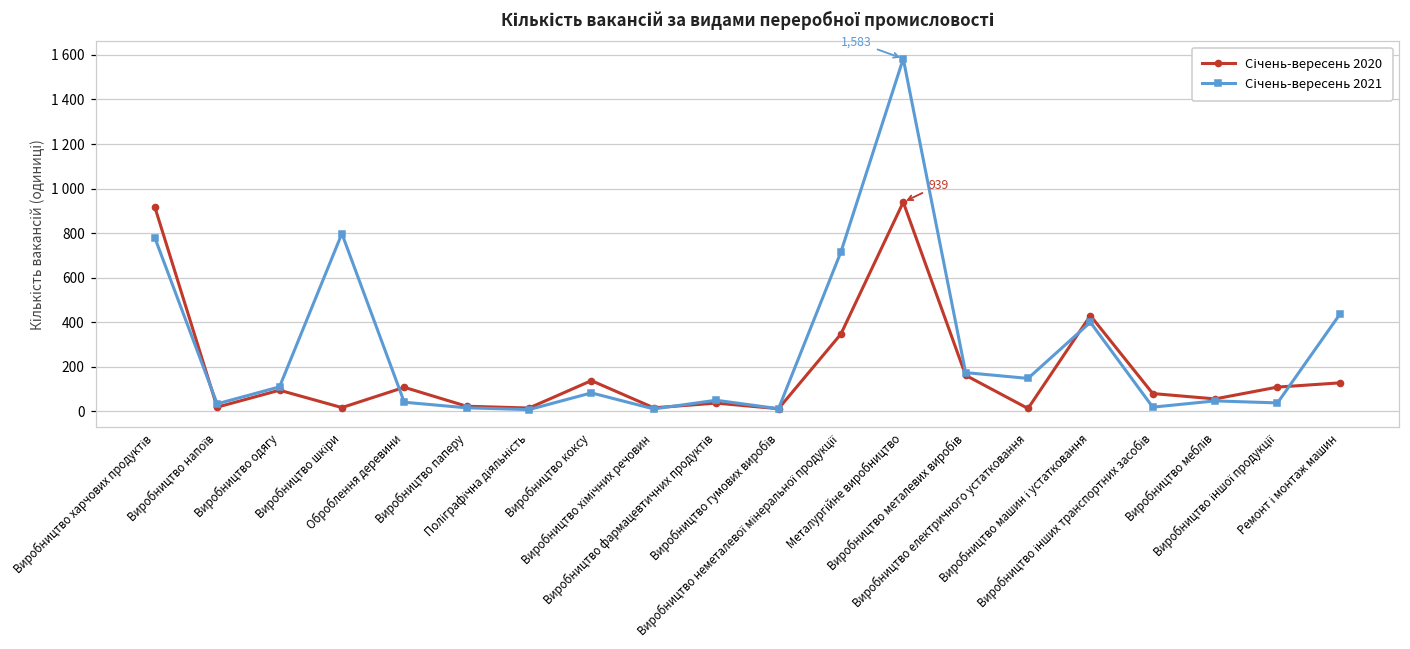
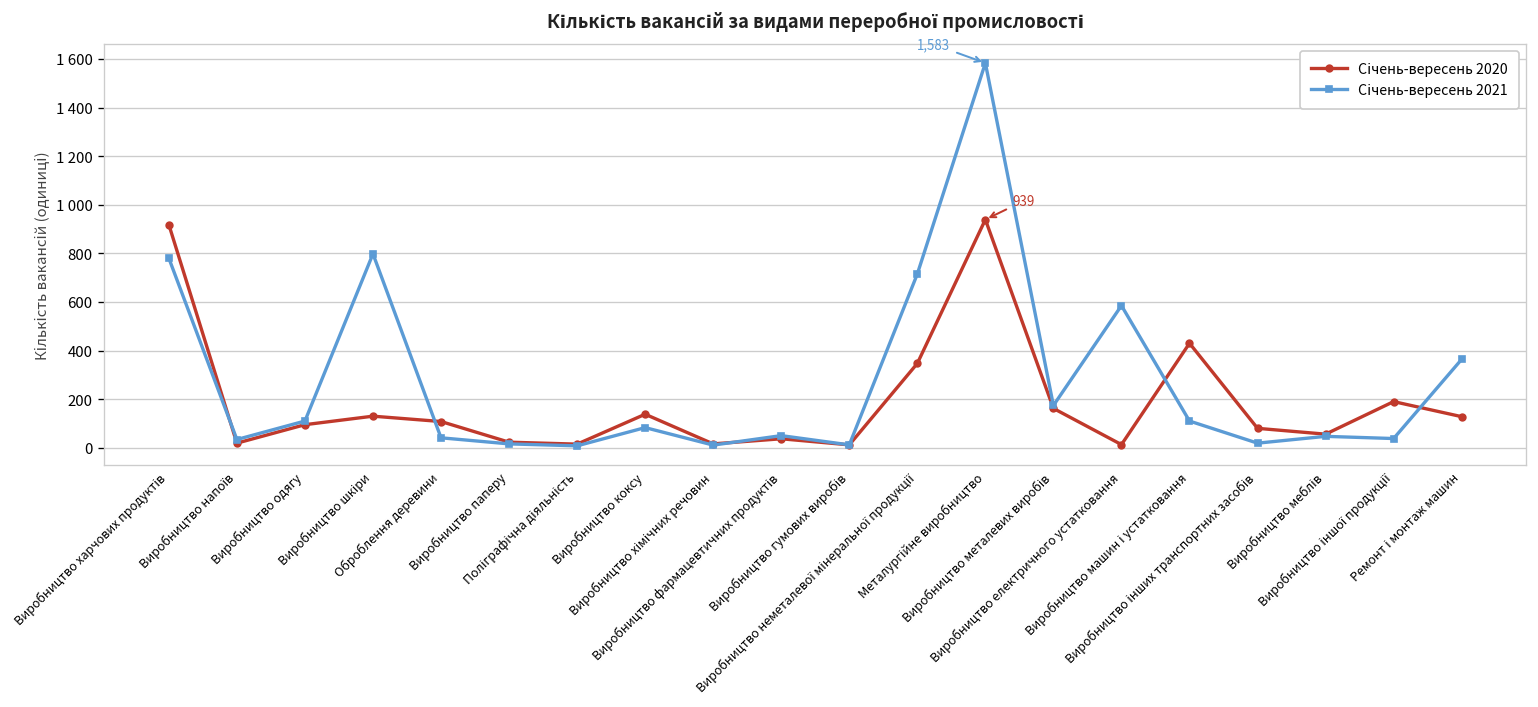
  {
    "Січень-вересень 2020": {
      "Виробництво харчових продуктів": 920,
      "Виробництво напоїв": 20,
      "Виробництво одягу": 100,
-     "Виробництво шкіри": 20,
+     "Виробництво шкіри": 130,
      "Оброблення деревини": 110,
      "Виробництво коксу": 140,
      "Виробництво фармацевтичних продуктів": 40,
      "Виробництво неметалевої мінеральної продукції": 350,
      "Виробництво електричного устатковання": 10,
      "Виробництво машин і устатковання": 430,
      "Виробництво інших транспортних засобів": 80,
-     "Виробництво іншої продукції": 110,
+     "Виробництво іншої продукції": 190,
      "Ремонт і монтаж машин": 130
    },
    "Січень-вересень 2021": {
      "Виробництво харчових продуктів": 780,
      "Виробництво напоїв": 30,
      "Виробництво одягу": 110,
      "Виробництво шкіри": 800,
      "Оброблення деревини": 40,
      "Виробництво коксу": 80,
      "Виробництво фармацевтичних продуктів": 50,
      "Виробництво неметалевої мінеральної продукції": 720,
-     "Виробництво електричного устатковання": 150,
-     "Виробництво машин і устатковання": 400,
+     "Виробництво електричного устатковання": 590,
+     "Виробництво машин і устатковання": 110,
      "Виробництво інших транспортних засобів": 20,
      "Виробництво іншої продукції": 40,
-     "Ремонт і монтаж машин": 440
+     "Ремонт і монтаж машин": 360
    }
  }
